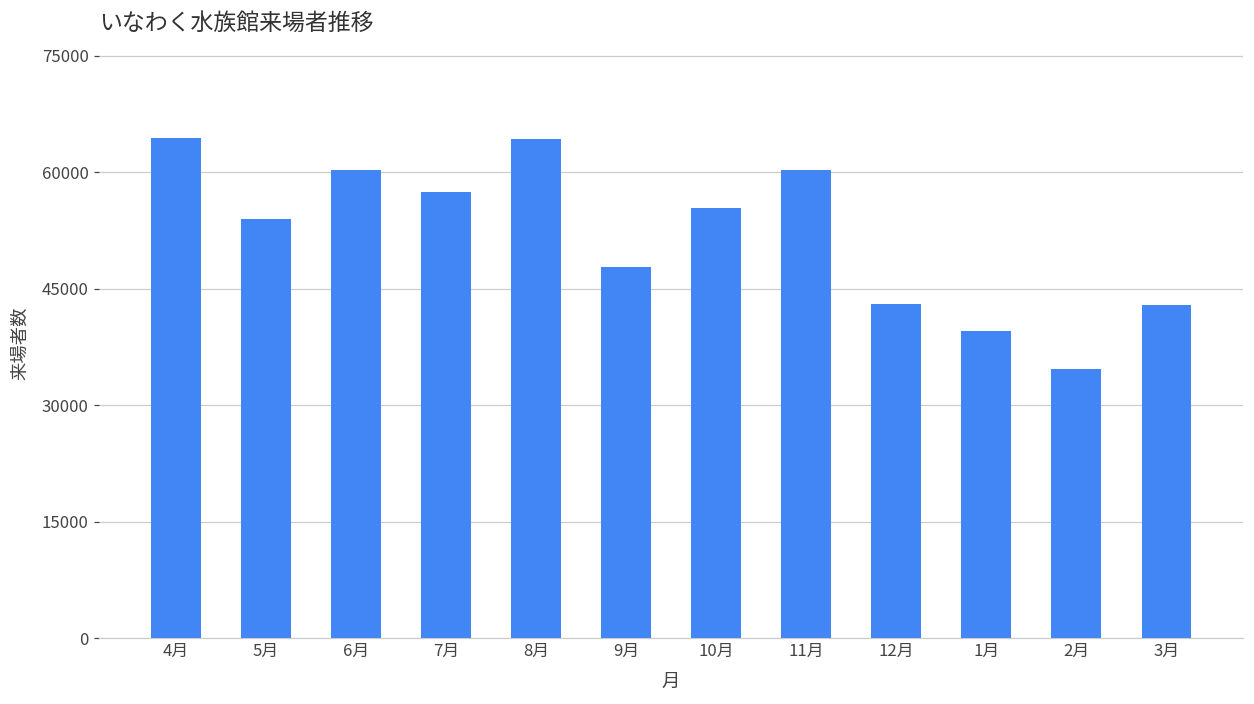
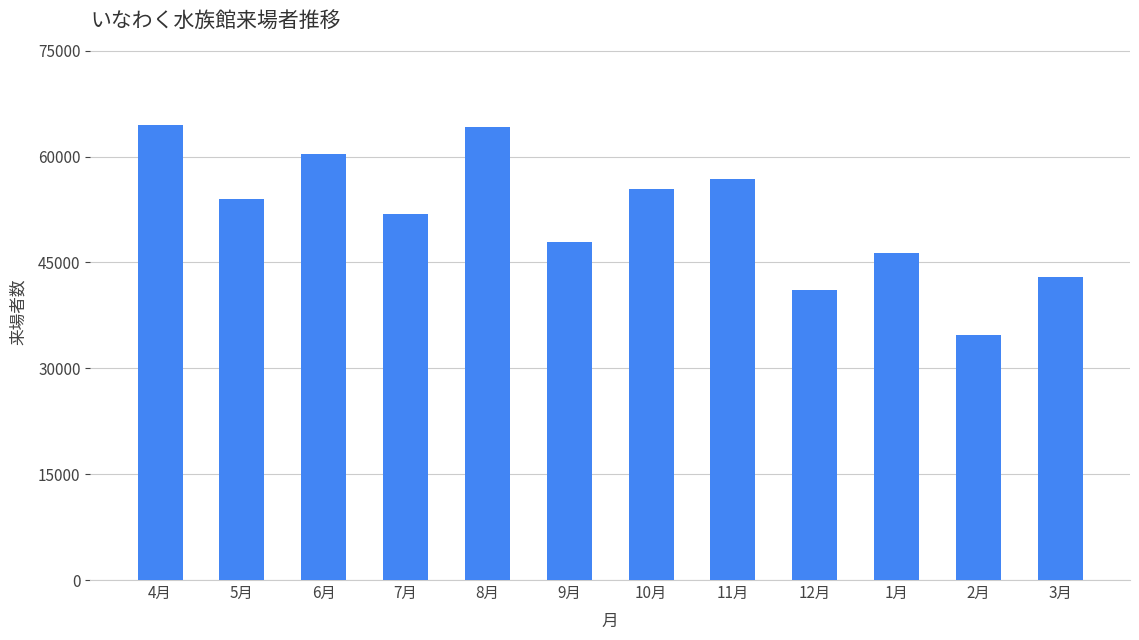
  {
    "4月": 64000,
    "5月": 54000,
    "6月": 60000,
-   "7月": 57000,
+   "7月": 52000,
    "8月": 64000,
    "9月": 48000,
    "10月": 55000,
-   "11月": 60000,
-   "12月": 43000,
-   "1月": 40000,
+   "11月": 57000,
+   "12月": 41000,
+   "1月": 46000,
    "2月": 35000,
    "3月": 43000
  }
